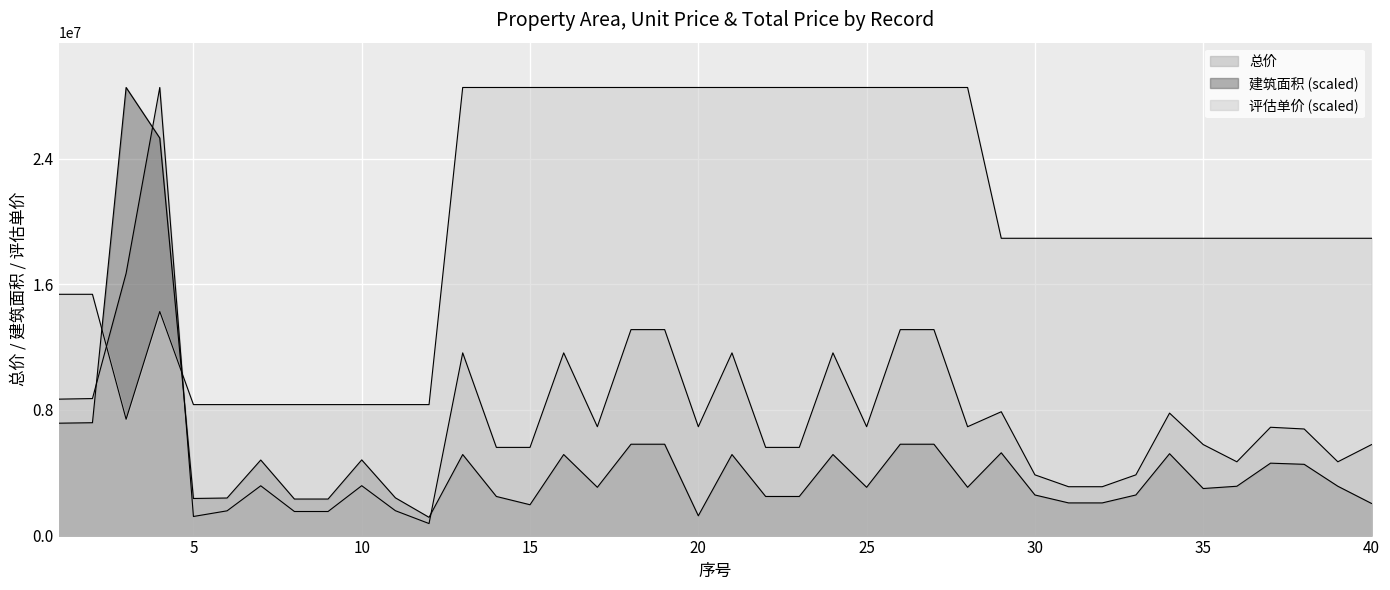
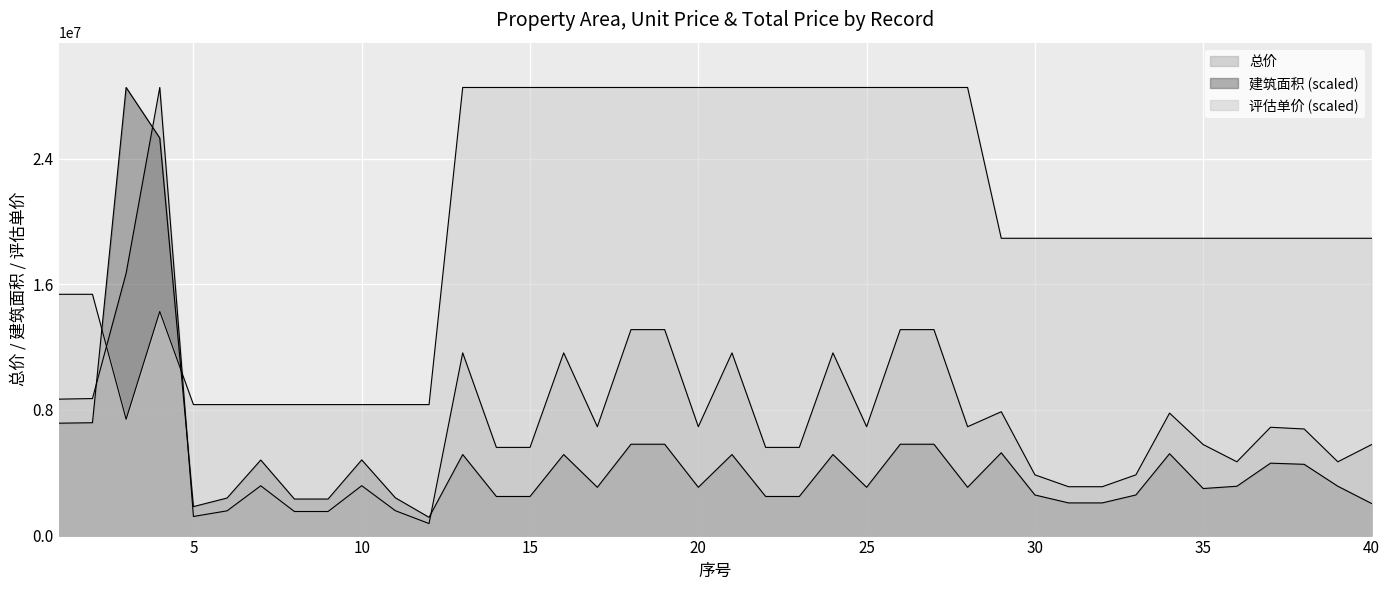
  {
    "建筑面积 (scaled)": {
-     "5": 2400000,
+     "5": 1800000,
      "10": 4800000,
-     "15": 2000000,
-     "20": 1300000,
+     "15": 2500000,
+     "20": 3100000,
      "25": 3100000,
      "30": 2600000,
      "35": 3000000,
      "40": 2000000
    }
  }
